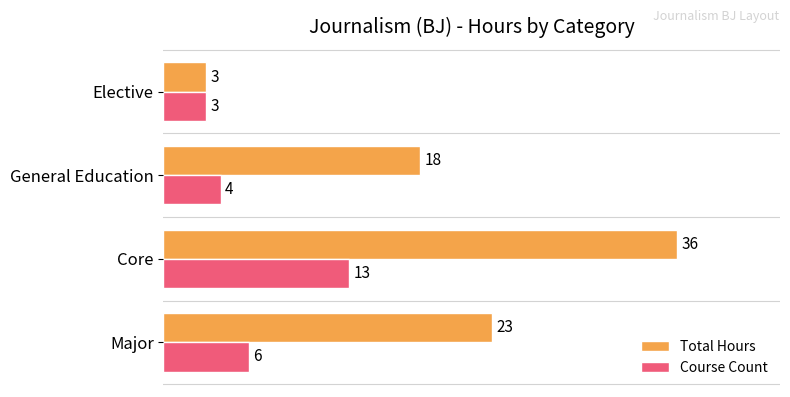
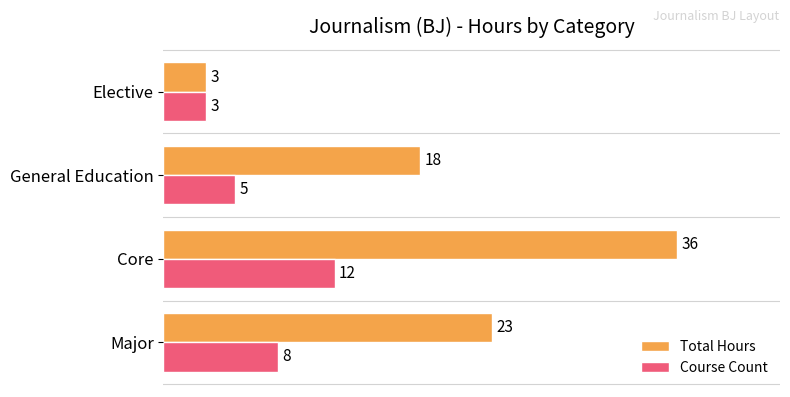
  {
    "Total Hours": {
      "Elective": 3,
      "General Education": 18,
      "Core": 36,
      "Major": 23
    },
    "Course Count": {
      "Elective": 3,
-     "General Education": 4,
-     "Core": 13,
-     "Major": 6
+     "General Education": 5,
+     "Core": 12,
+     "Major": 8
    }
  }
